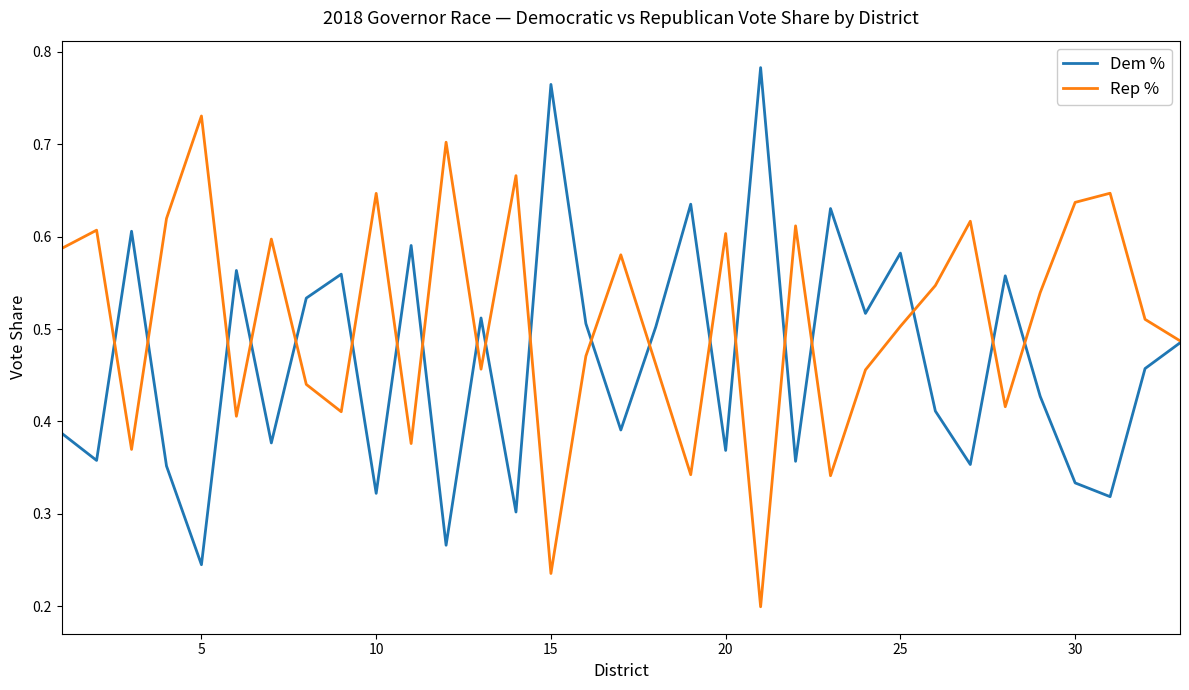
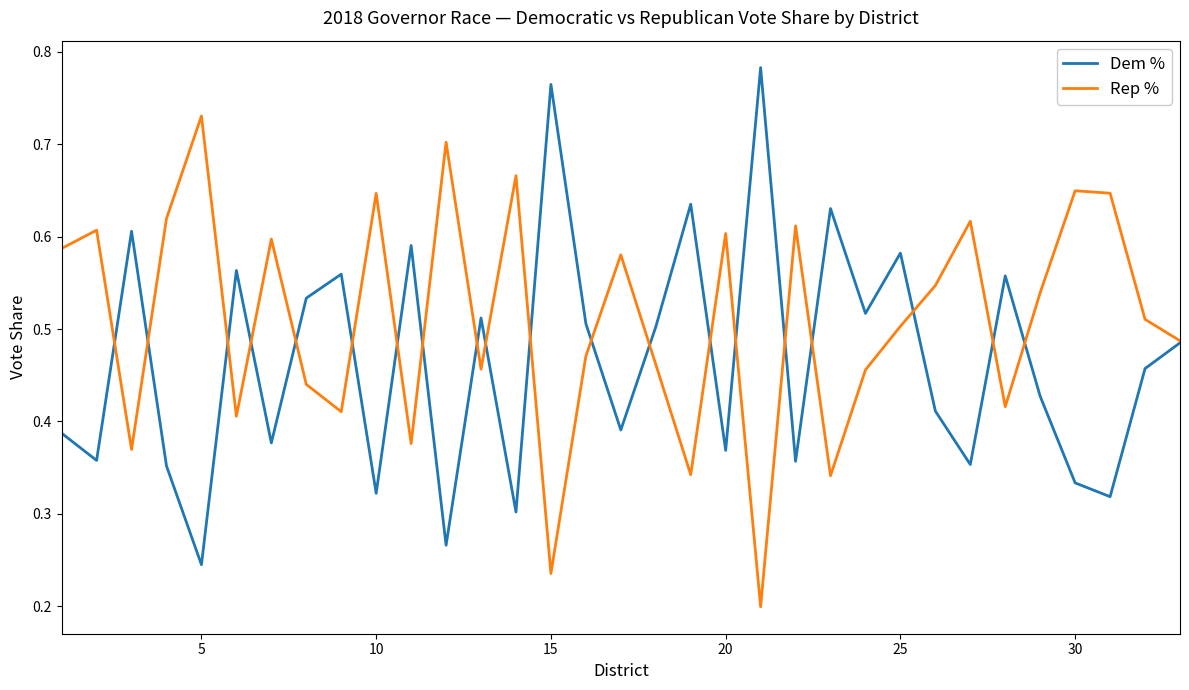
  {
    "Dem %": {
      "5": 0.24,
      "10": 0.32,
      "15": 0.76,
      "20": 0.37,
      "25": 0.58,
      "30": 0.33
    },
    "Rep %": {
      "5": 0.73,
      "10": 0.65,
      "15": 0.24,
      "20": 0.60,
      "25": 0.50,
-     "30": 0.64
+     "30": 0.65
    }
  }
